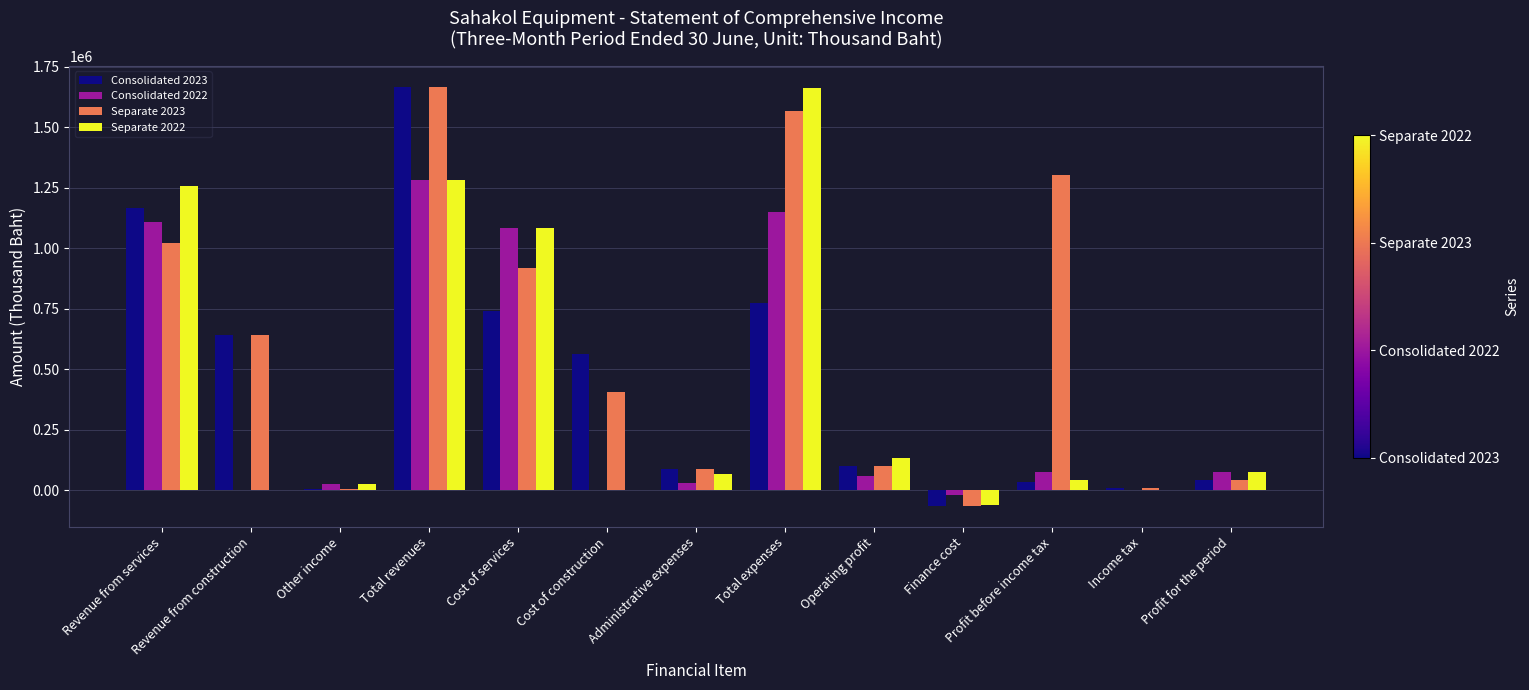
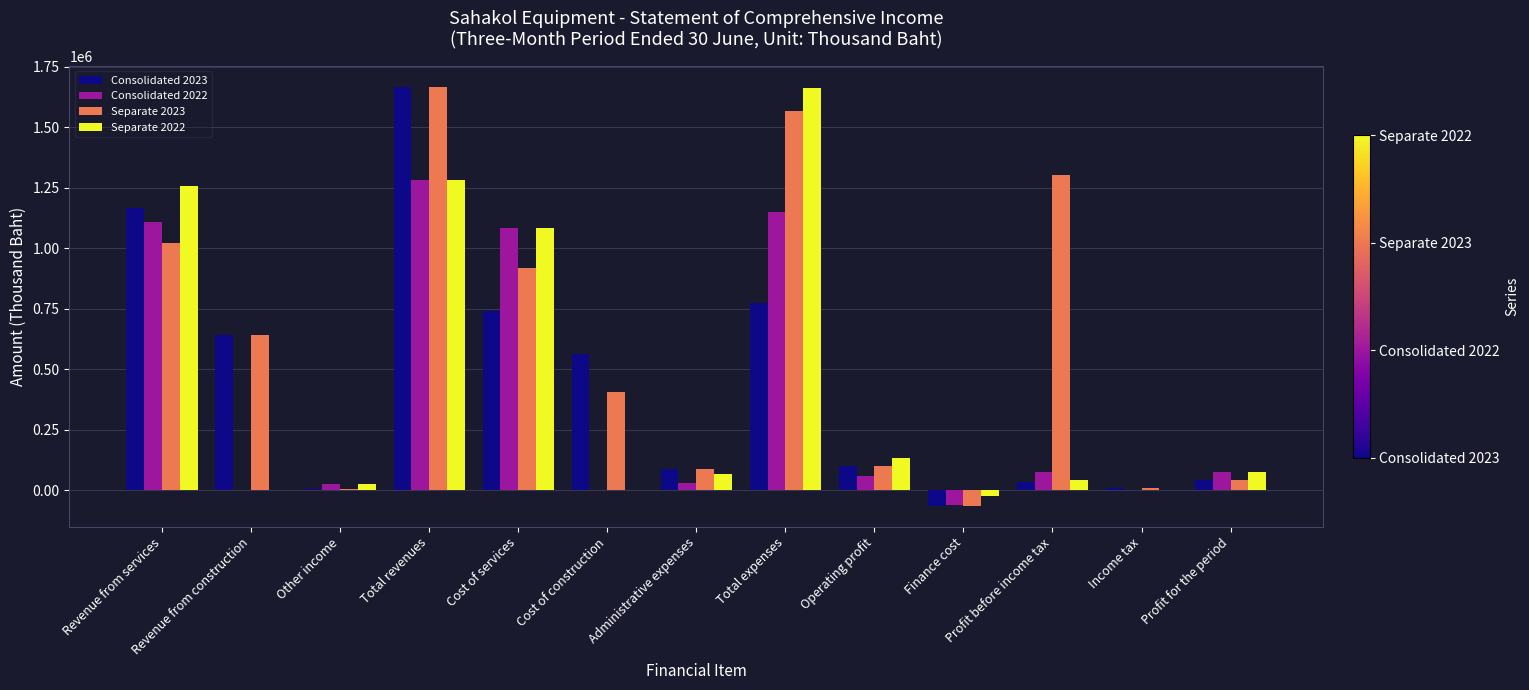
  {
    "Consolidated 2023": {
      "Revenue from services": 1170000,
      "Revenue from construction": 640000,
      "Total revenues": 1670000,
      "Cost of services": 740000,
      "Cost of construction": 560000,
      "Administrative expenses": 90000,
      "Total expenses": 780000,
      "Operating profit": 100000,
      "Finance cost": -70000,
      "Profit before income tax": 30000,
      "Profit for the period": 40000
    },
    "Consolidated 2022": {
      "Revenue from services": 1110000,
      "Revenue from construction": 0,
      "Other income": 30000,
      "Total revenues": 1280000,
      "Cost of services": 1080000,
      "Cost of construction": 0,
      "Administrative expenses": 30000,
      "Total expenses": 1150000,
      "Operating profit": 60000,
-     "Finance cost": -20000,
+     "Finance cost": -60000,
      "Profit before income tax": 70000,
      "Profit for the period": 70000
    },
    "Separate 2023": {
      "Revenue from services": 1020000,
      "Revenue from construction": 640000,
      "Total revenues": 1670000,
      "Cost of services": 920000,
      "Cost of construction": 410000,
      "Administrative expenses": 90000,
      "Total expenses": 1570000,
      "Operating profit": 100000,
      "Finance cost": -70000,
      "Profit before income tax": 1300000,
      "Profit for the period": 40000
    },
    "Separate 2022": {
      "Revenue from services": 1260000,
      "Revenue from construction": 0,
      "Other income": 30000,
      "Total revenues": 1280000,
      "Cost of services": 1080000,
      "Cost of construction": 0,
      "Administrative expenses": 70000,
      "Total expenses": 1660000,
      "Operating profit": 130000,
-     "Finance cost": -60000,
+     "Finance cost": -30000,
      "Profit before income tax": 40000,
      "Profit for the period": 70000
    }
  }
